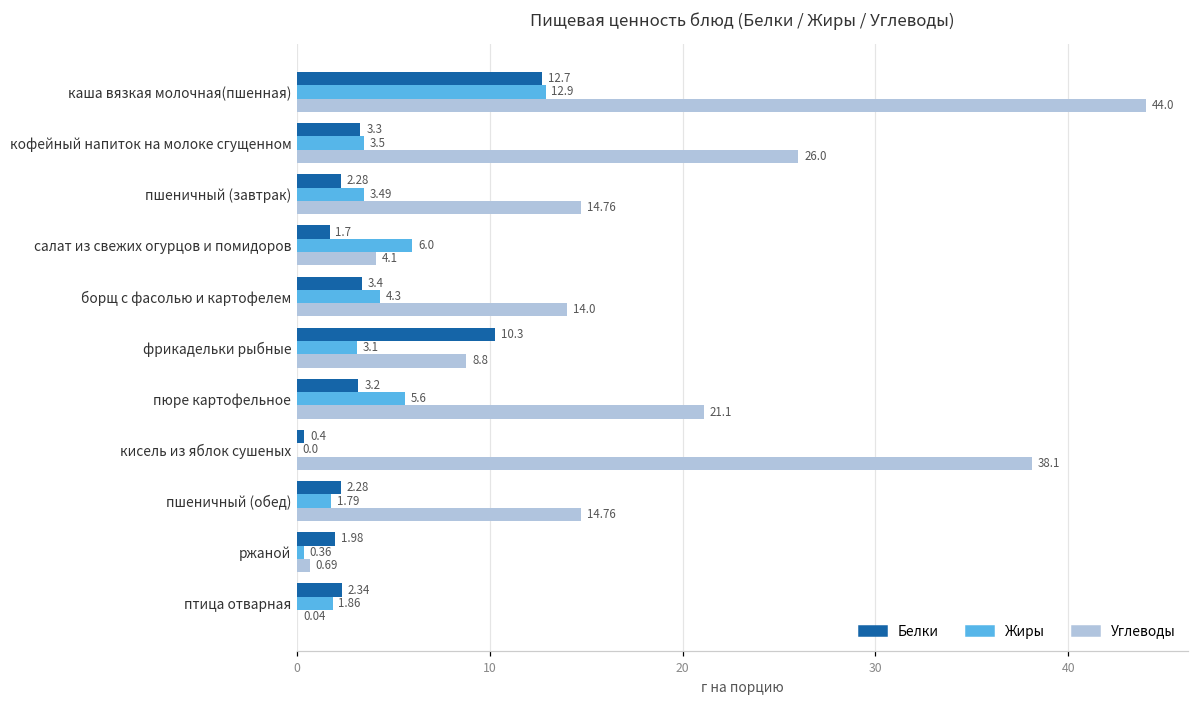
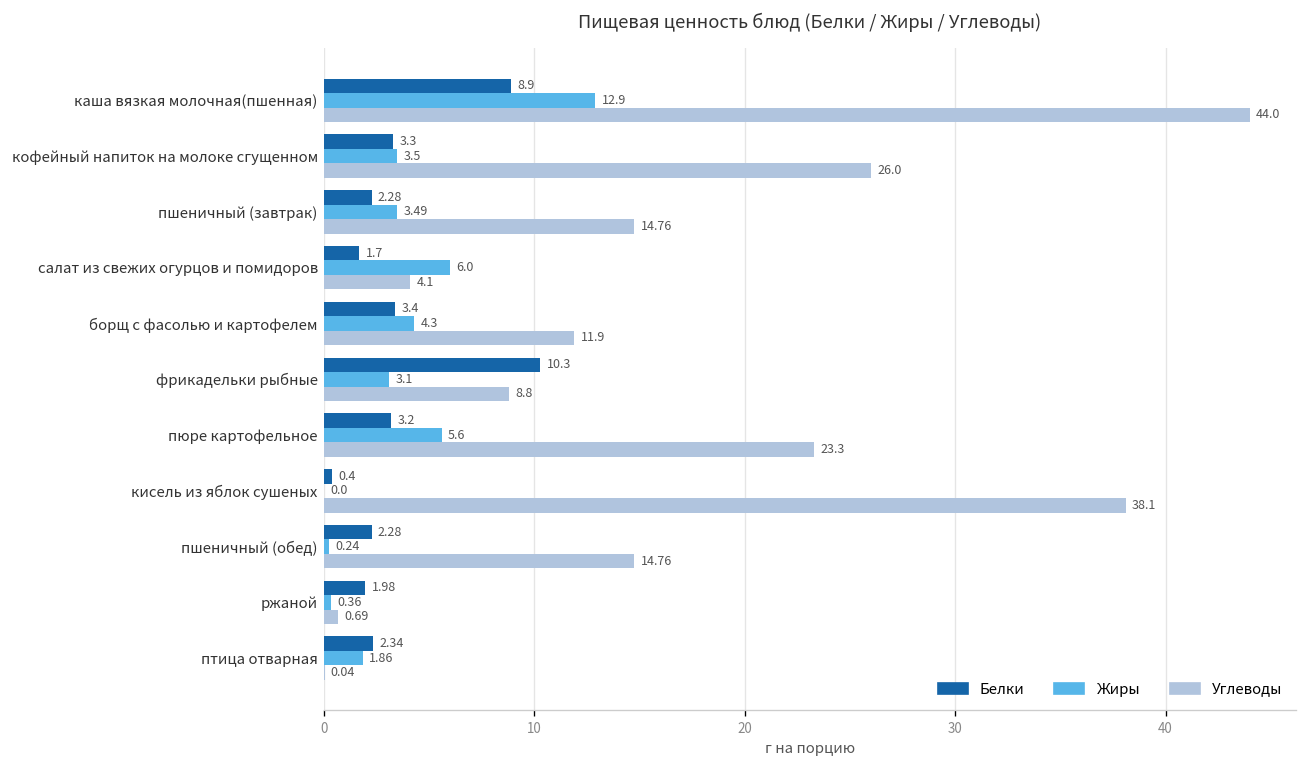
  {
    "Белки": {
-     "каша вязкая молочная(пшенная)": 12.7,
+     "каша вязкая молочная(пшенная)": 8.9,
      "кофейный напиток на молоке сгущенном": 3.3,
      "пшеничный (завтрак)": 2.28,
      "салат из свежих огурцов и помидоров": 1.7,
      "борщ с фасолью и картофелем": 3.4,
      "фрикадельки рыбные": 10.3,
      "пюре картофельное": 3.2,
      "кисель из яблок сушеных": 0.4,
      "пшеничный (обед)": 2.28,
      "ржаной": 1.98,
      "птица отварная": 2.34
    },
    "Жиры": {
      "каша вязкая молочная(пшенная)": 12.9,
      "кофейный напиток на молоке сгущенном": 3.5,
      "пшеничный (завтрак)": 3.49,
      "салат из свежих огурцов и помидоров": 6.0,
      "борщ с фасолью и картофелем": 4.3,
      "фрикадельки рыбные": 3.1,
      "пюре картофельное": 5.6,
      "кисель из яблок сушеных": 0.0,
-     "пшеничный (обед)": 1.79,
+     "пшеничный (обед)": 0.24,
      "ржаной": 0.36,
      "птица отварная": 1.86
    },
    "Углеводы": {
      "каша вязкая молочная(пшенная)": 44.0,
      "кофейный напиток на молоке сгущенном": 26.0,
      "пшеничный (завтрак)": 14.76,
      "салат из свежих огурцов и помидоров": 4.1,
-     "борщ с фасолью и картофелем": 14.0,
+     "борщ с фасолью и картофелем": 11.9,
      "фрикадельки рыбные": 8.8,
-     "пюре картофельное": 21.1,
+     "пюре картофельное": 23.3,
      "кисель из яблок сушеных": 38.1,
      "пшеничный (обед)": 14.76,
      "ржаной": 0.69,
      "птица отварная": 0.04
    }
  }
